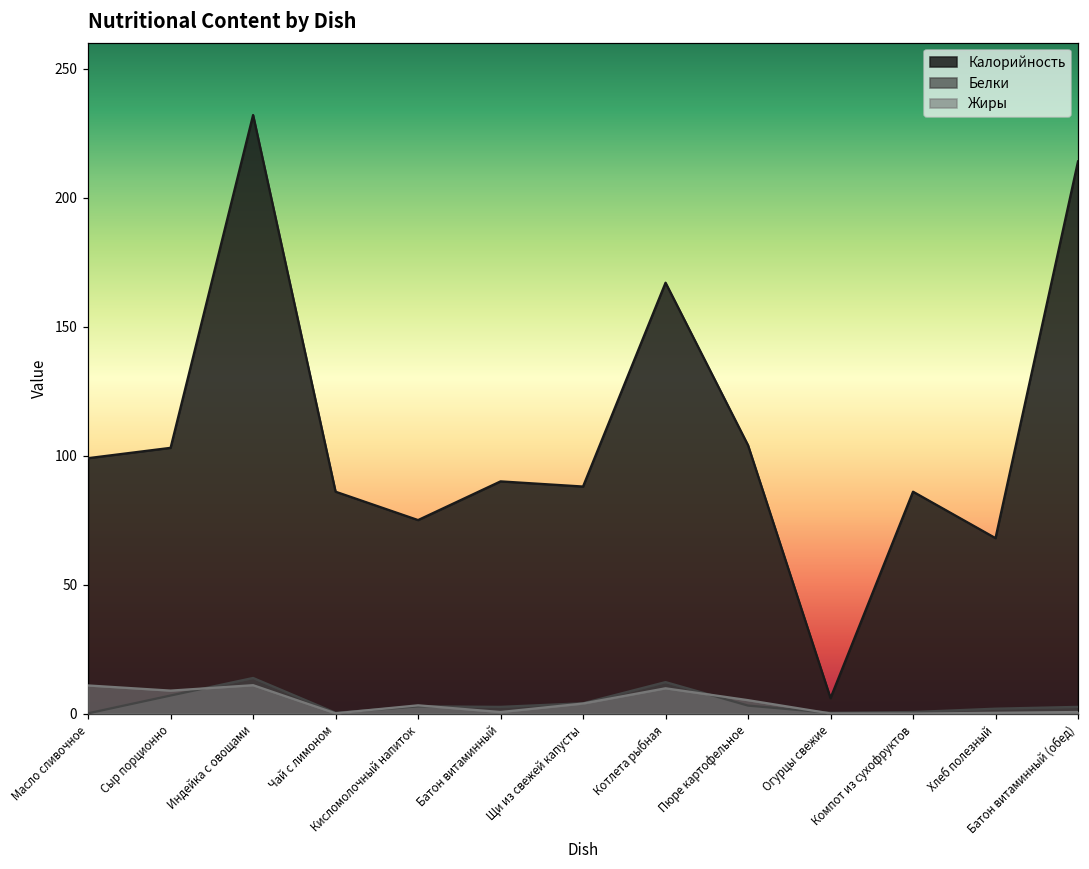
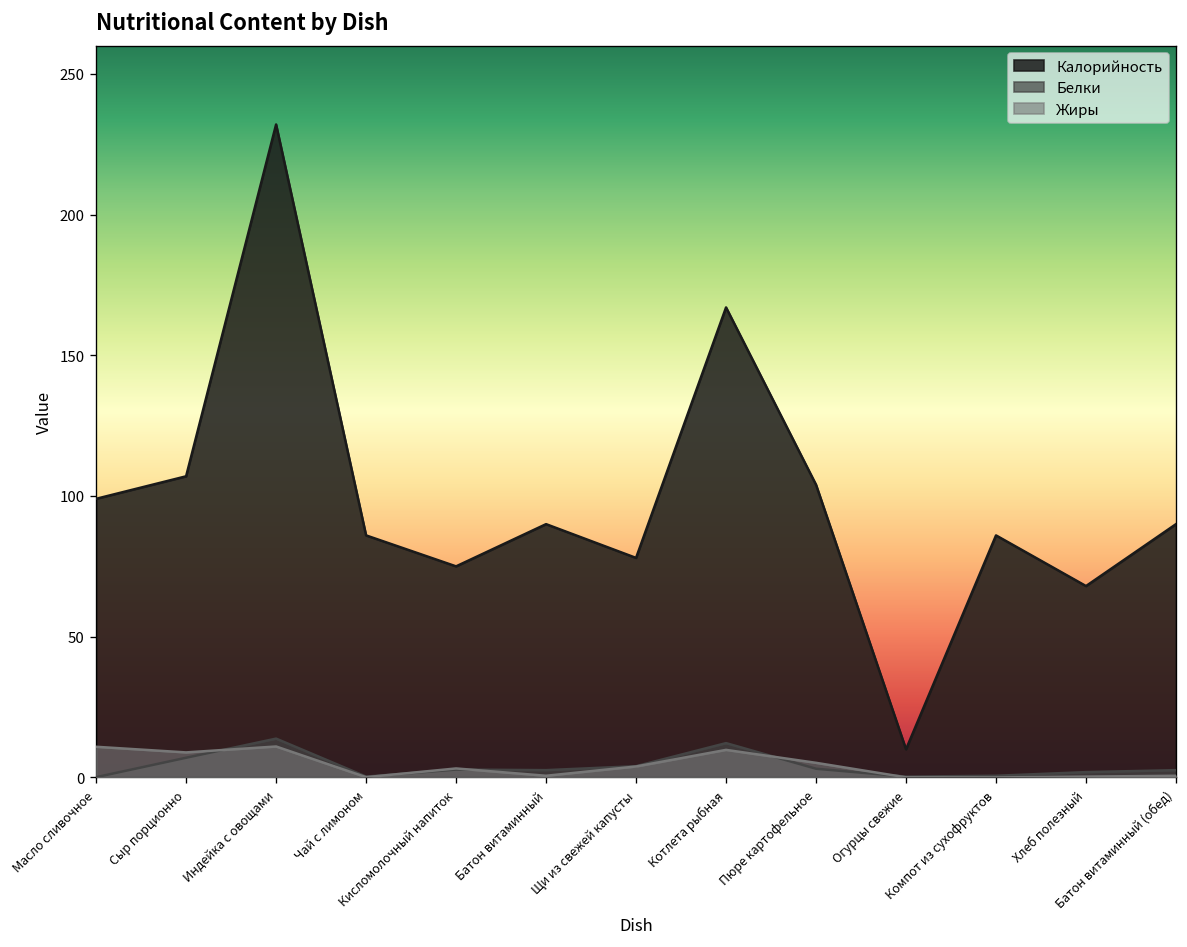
  {
    "Калорийность": {
      "Масло сливочное": 99,
-     "Сыр порционно": 103,
+     "Сыр порционно": 107,
      "Индейка с овощами": 232,
      "Чай с лимоном": 86,
      "Кисломолочный напиток": 75,
      "Батон витаминный": 90,
-     "Щи из свежей капусты": 88,
+     "Щи из свежей капусты": 78,
      "Котлета рыбная": 167,
      "Пюре картофельное": 104,
-     "Огурцы свежие": 6,
+     "Огурцы свежие": 10,
      "Компот из сухофруктов": 86,
      "Хлеб полезный": 68,
-     "Батон витаминный (обед)": 214
+     "Батон витаминный (обед)": 90
    }
  }
